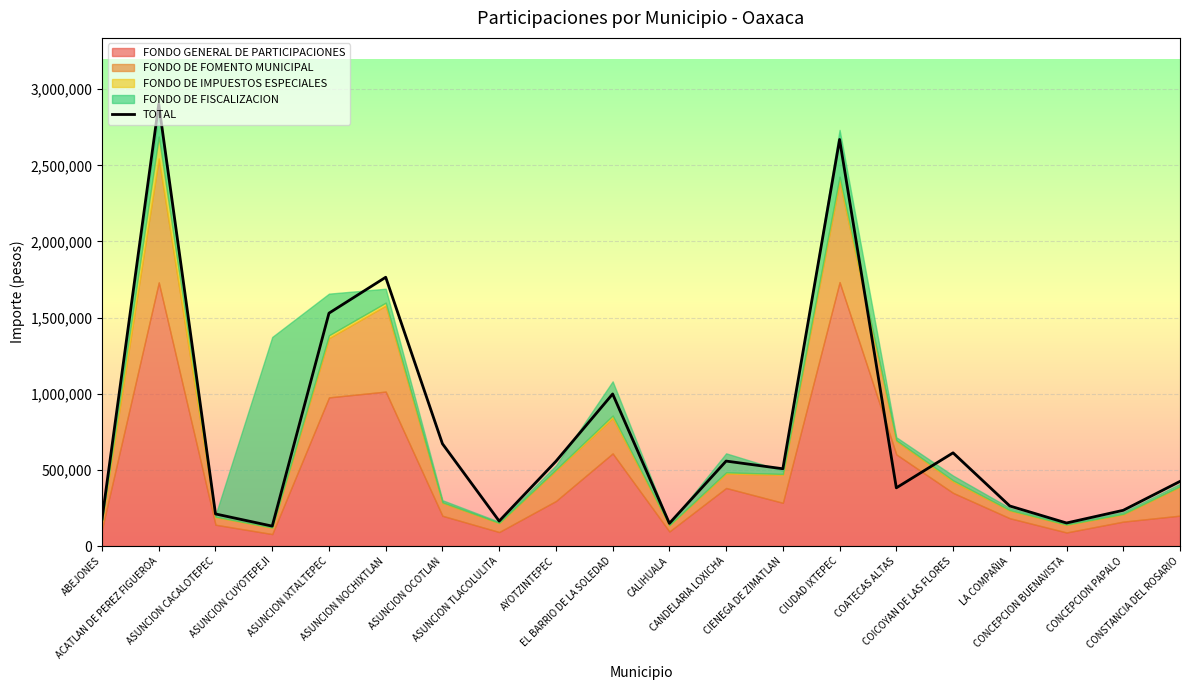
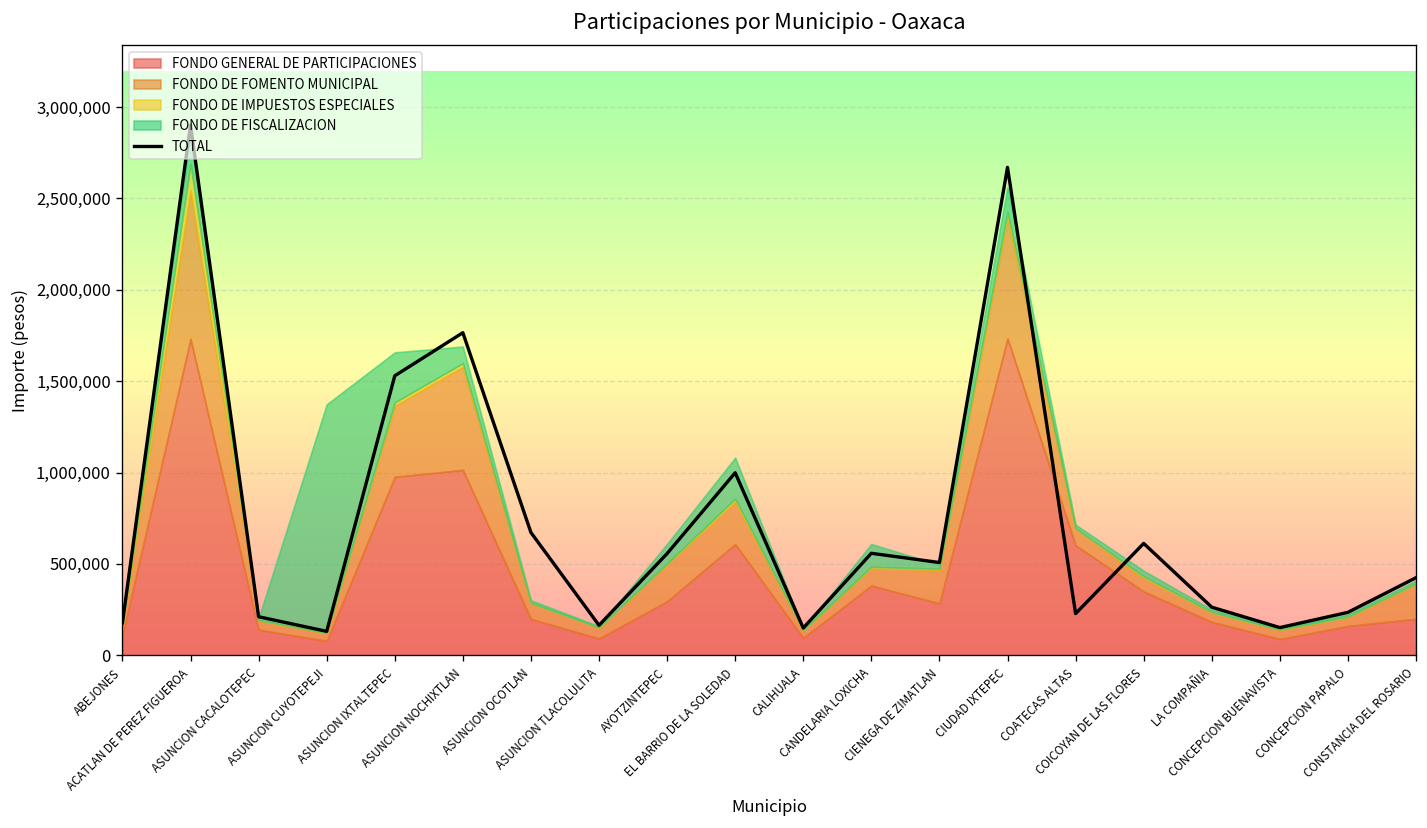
  {
    "TOTAL": {
      "ASUNCION IXTALTEPEC": "1,530,000",
      "ASUNCION NOCHIXTLAN": "1,770,000",
      "ASUNCION OCOTLAN": "670,000",
      "AYOTZINTEPEC": "560,000",
      "EL BARRIO DE LA SOLEDAD": "1,000,000",
      "CANDELARIA LOXICHA": "560,000",
      "CIUDAD IXTEPEC": "2,670,000",
-     "COATECAS ALTAS": "380,000",
+     "COATECAS ALTAS": "230,000",
      "COICOYAN DE LAS FLORES": "610,000"
    },
    "FONDO DE IMPUESTOS ESPECIALES": {
      "ACATLAN DE PEREZ FIGUEROA": "140,000",
      "ASUNCION IXTALTEPEC": "20,000",
      "ASUNCION NOCHIXTLAN": "20,000",
      "CIUDAD IXTEPEC": "30,000"
    },
    "FONDO DE FISCALIZACION": {
      "ASUNCION CUYOTEPEJI": "1,250,000",
      "ASUNCION IXTALTEPEC": "270,000",
      "ASUNCION NOCHIXTLAN": "90,000",
-     "AYOTZINTEPEC": "30,000",
+     "AYOTZINTEPEC": "110,000",
      "EL BARRIO DE LA SOLEDAD": "220,000",
      "CANDELARIA LOXICHA": "120,000",
-     "CIUDAD IXTEPEC": "310,000",
+     "CIUDAD IXTEPEC": "140,000",
      "COATECAS ALTAS": "20,000",
      "COICOYAN DE LAS FLORES": "30,000"
    }
  }
